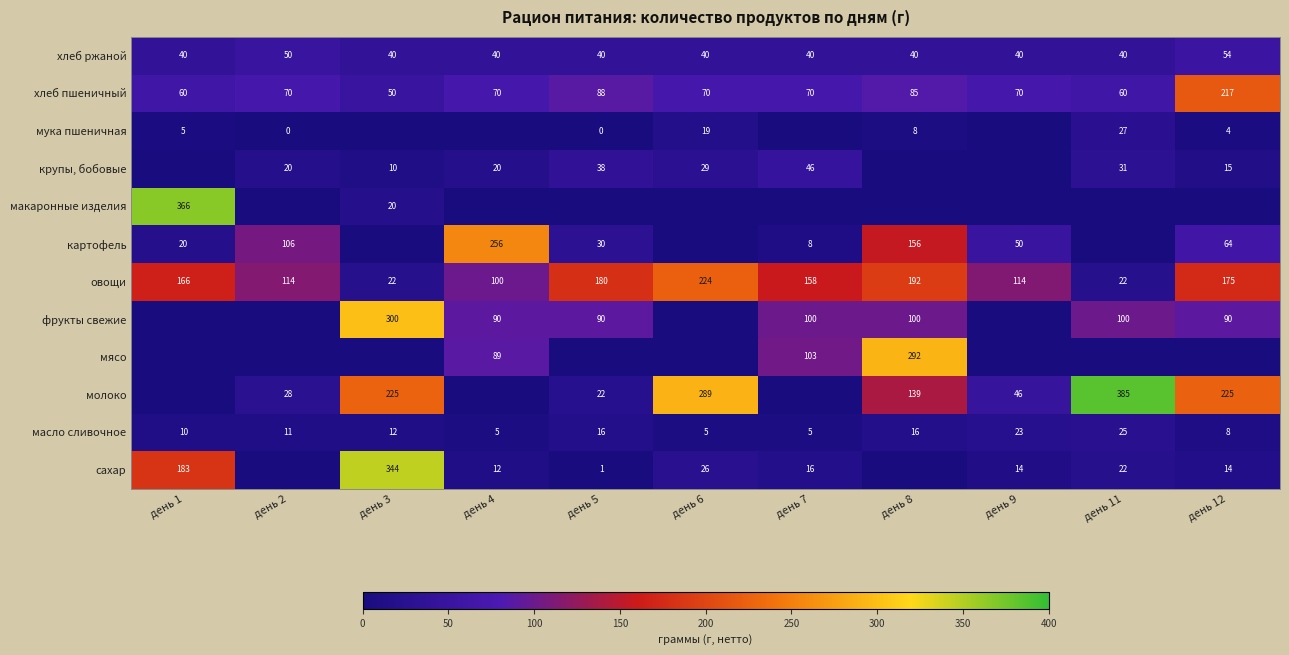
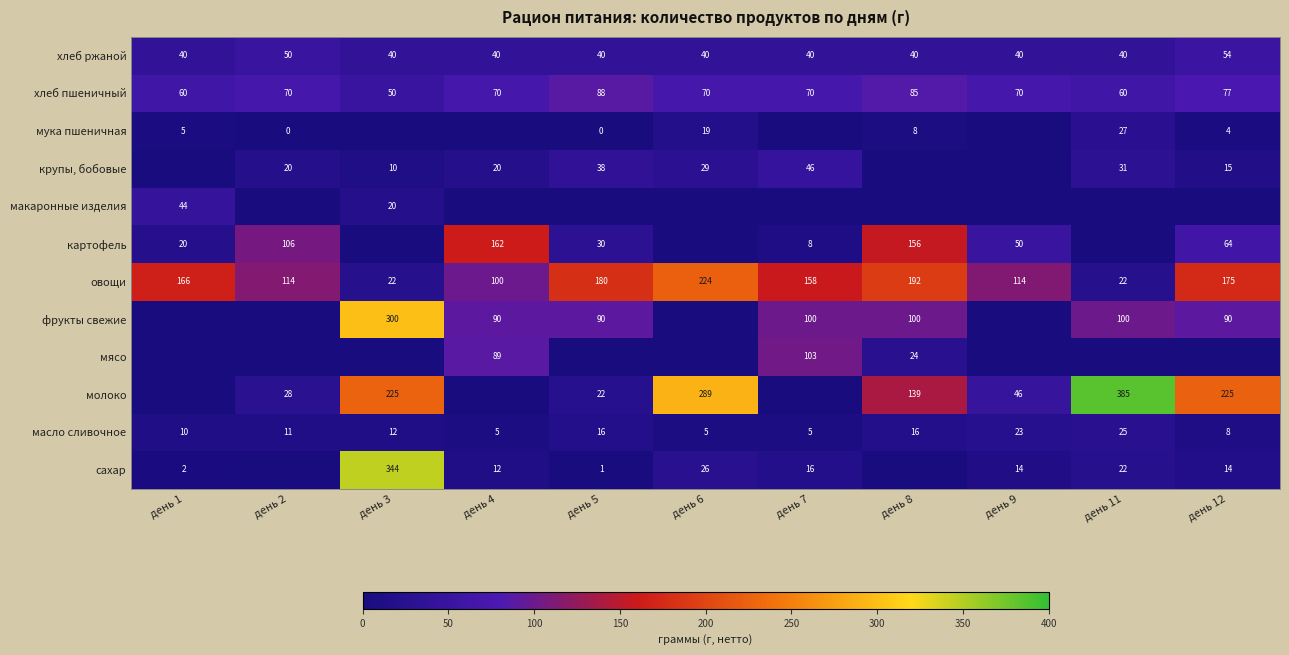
  {
    "хлеб ржаной": {
      "день 1": 40,
      "день 2": 50,
      "день 3": 40,
      "день 4": 40,
      "день 5": 40,
      "день 6": 40,
      "день 7": 40,
      "день 8": 40,
      "день 9": 40,
      "день 11": 40,
      "день 12": 54
    },
    "хлеб пшеничный": {
      "день 1": 60,
      "день 2": 70,
      "день 3": 50,
      "день 4": 70,
      "день 5": 88,
      "день 6": 70,
      "день 7": 70,
      "день 8": 85,
      "день 9": 70,
      "день 11": 60,
-     "день 12": 217
+     "день 12": 77
    },
    "мука пшеничная": {
      "день 1": 5,
      "день 2": 0,
      "день 5": 0,
      "день 6": 19,
      "день 8": 8,
      "день 11": 27,
      "день 12": 4
    },
    "крупы, бобовые": {
      "день 2": 20,
      "день 3": 10,
      "день 4": 20,
      "день 5": 38,
      "день 6": 29,
      "день 7": 46,
      "день 11": 31,
      "день 12": 15
    },
    "макаронные изделия": {
-     "день 1": 366,
+     "день 1": 44,
      "день 3": 20
    },
    "картофель": {
      "день 1": 20,
      "день 2": 106,
-     "день 4": 256,
+     "день 4": 162,
      "день 5": 30,
      "день 7": 8,
      "день 8": 156,
      "день 9": 50,
      "день 12": 64
    },
    "овощи": {
      "день 1": 166,
      "день 2": 114,
      "день 3": 22,
      "день 4": 100,
      "день 5": 180,
      "день 6": 224,
      "день 7": 158,
      "день 8": 192,
      "день 9": 114,
      "день 11": 22,
      "день 12": 175
    },
    "фрукты свежие": {
      "день 3": 300,
      "день 4": 90,
      "день 5": 90,
      "день 7": 100,
      "день 8": 100,
      "день 11": 100,
      "день 12": 90
    },
    "мясо": {
      "день 4": 89,
      "день 7": 103,
-     "день 8": 292
+     "день 8": 24
    },
    "молоко": {
      "день 2": 28,
      "день 3": 225,
      "день 5": 22,
      "день 6": 289,
      "день 8": 139,
      "день 9": 46,
      "день 11": 385,
      "день 12": 225
    },
    "масло сливочное": {
      "день 1": 10,
      "день 2": 11,
      "день 3": 12,
      "день 4": 5,
      "день 5": 16,
      "день 6": 5,
      "день 7": 5,
      "день 8": 16,
      "день 9": 23,
      "день 11": 25,
      "день 12": 8
    },
    "сахар": {
-     "день 1": 183,
+     "день 1": 2,
      "день 3": 344,
      "день 4": 12,
      "день 5": 1,
      "день 6": 26,
      "день 7": 16,
      "день 9": 14,
      "день 11": 22,
      "день 12": 14
    }
  }
